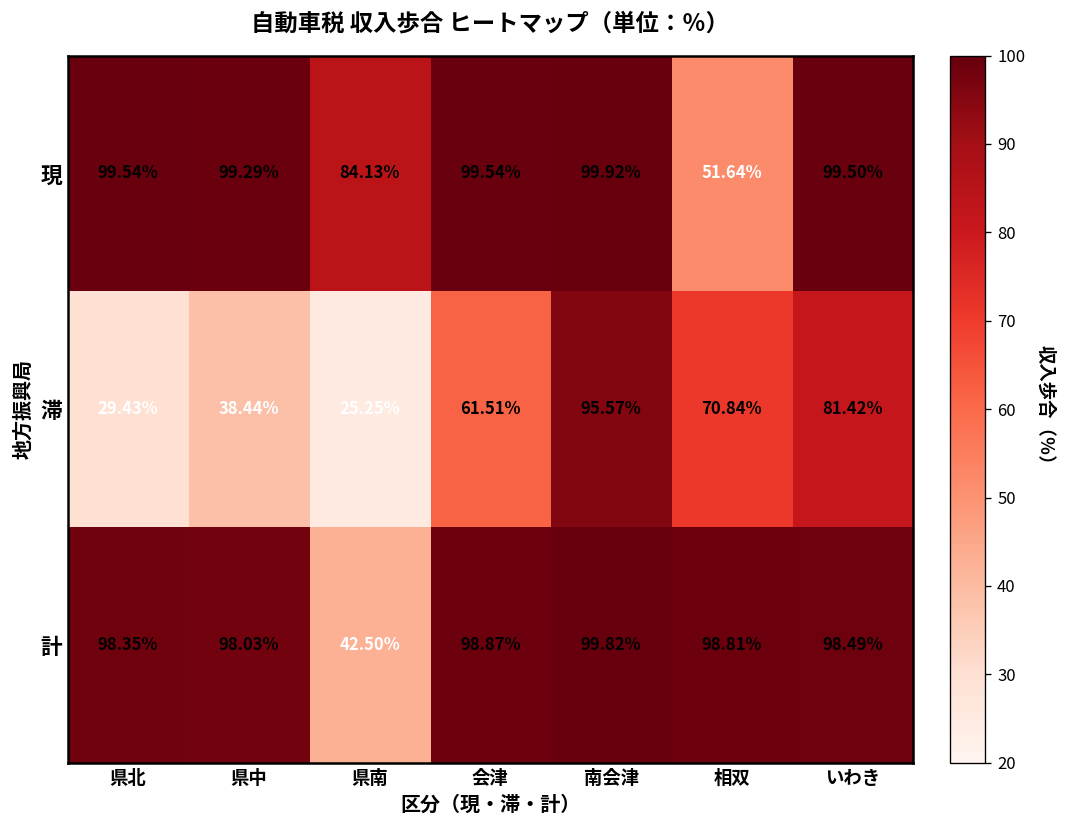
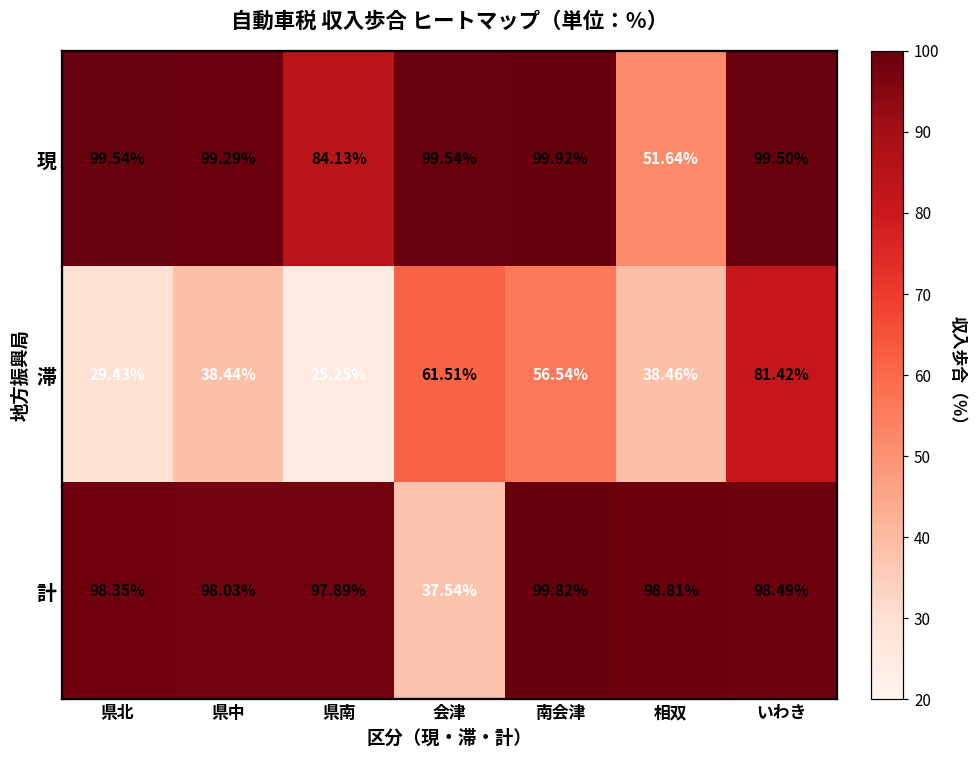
  {
    "滞": {
-     "南会津": "95.57%",
-     "相双": "70.84%"
+     "南会津": "56.54%",
+     "相双": "38.46%"
    },
    "計": {
-     "県南": "42.50%",
-     "会津": "98.87%"
+     "県南": "97.89%",
+     "会津": "37.54%"
    }
  }
